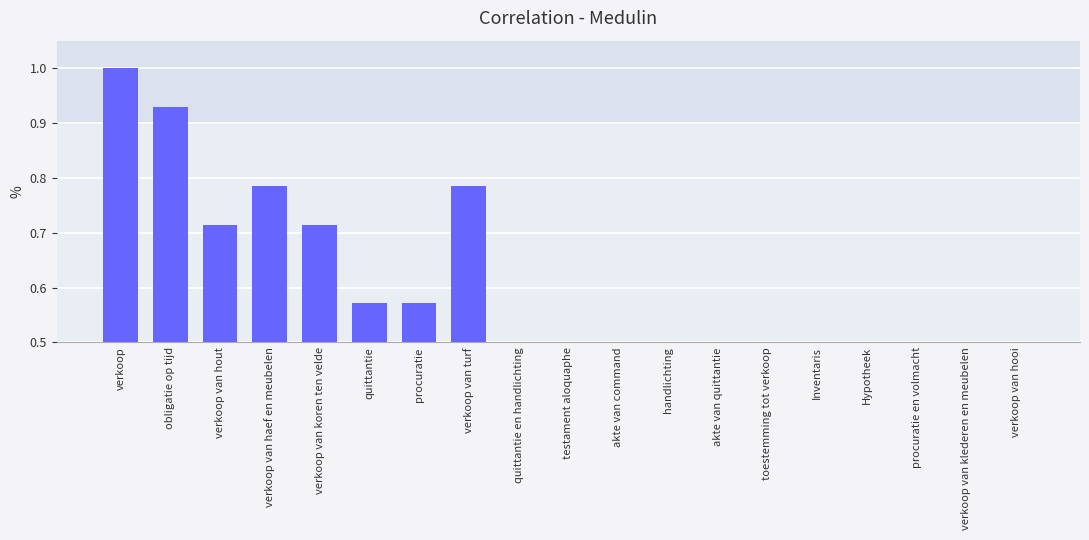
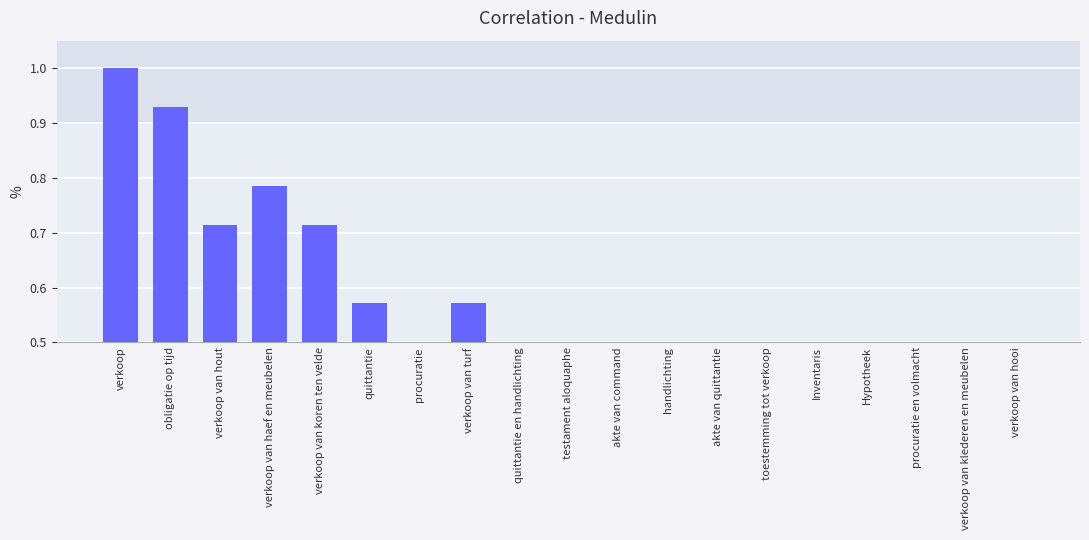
  {
    "verkoop": 1.00,
    "obligatie op tijd": 0.93,
    "verkoop van hout": 0.71,
    "verkoop van haef en meubelen": 0.79,
    "verkoop van koren ten velde": 0.71,
    "quittantie": 0.57,
-   "procuratie": 0.57,
-   "verkoop van turf": 0.79,
+   "procuratie": 0.50,
+   "verkoop van turf": 0.57,
    "quittantie en handlichting": 0.50,
    "testament aloquaphe": 0.50,
    "akte van command": 0.50,
    "handlichting": 0.50,
    "akte van quittantie": 0.50,
    "toestemming tot verkoop": 0.50,
    "Inventaris": 0.50,
    "Hypotheek": 0.50,
    "procuratie en volmacht": 0.50,
    "verkoop van klederen en meubelen": 0.50,
    "verkoop van hooi": 0.50
  }
